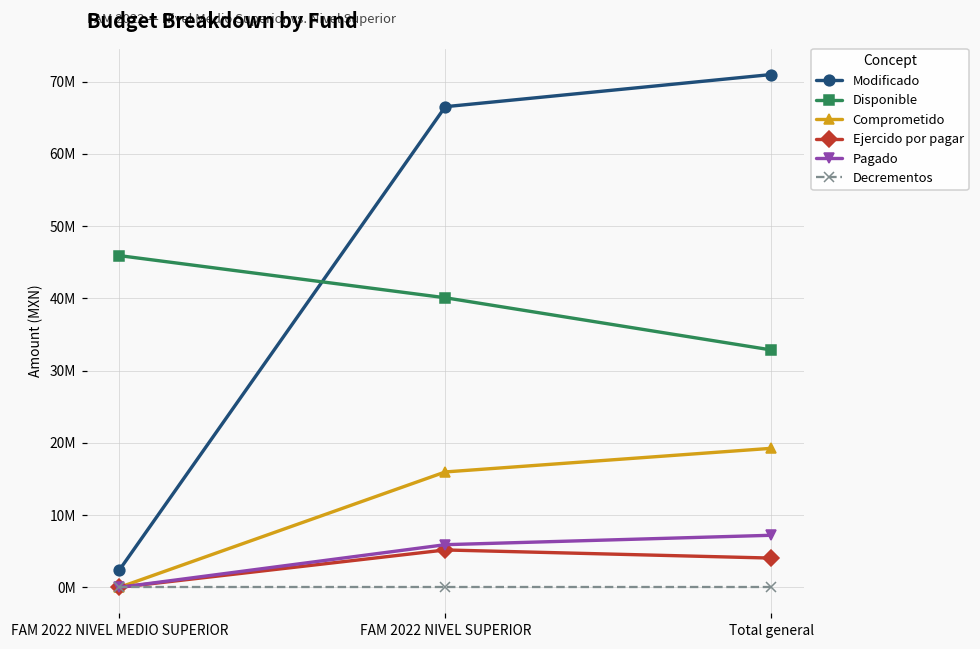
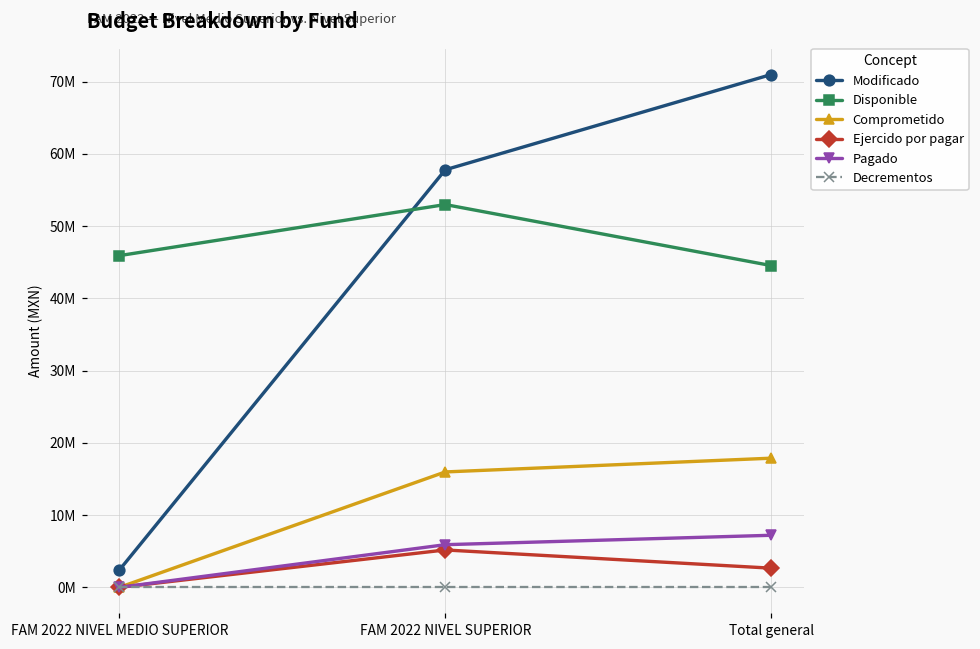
  {
    "Modificado": {
      "FAM 2022 NIVEL MEDIO SUPERIOR": 2000000,
-     "FAM 2022 NIVEL SUPERIOR": 67000000,
+     "FAM 2022 NIVEL SUPERIOR": 58000000,
      "Total general": 71000000
    },
    "Disponible": {
      "FAM 2022 NIVEL MEDIO SUPERIOR": 46000000,
-     "FAM 2022 NIVEL SUPERIOR": 40000000,
-     "Total general": 33000000
+     "FAM 2022 NIVEL SUPERIOR": 53000000,
+     "Total general": 45000000
    },
    "Comprometido": {
      "FAM 2022 NIVEL SUPERIOR": 16000000,
-     "Total general": 19000000
+     "Total general": 18000000
    },
    "Ejercido por pagar": {
      "FAM 2022 NIVEL SUPERIOR": 5000000,
-     "Total general": 4000000
+     "Total general": 3000000
    },
    "Pagado": {
      "FAM 2022 NIVEL SUPERIOR": 6000000,
      "Total general": 7000000
    },
    "Decrementos": {
      "FAM 2022 NIVEL SUPERIOR": 0,
      "Total general": 0
    }
  }
